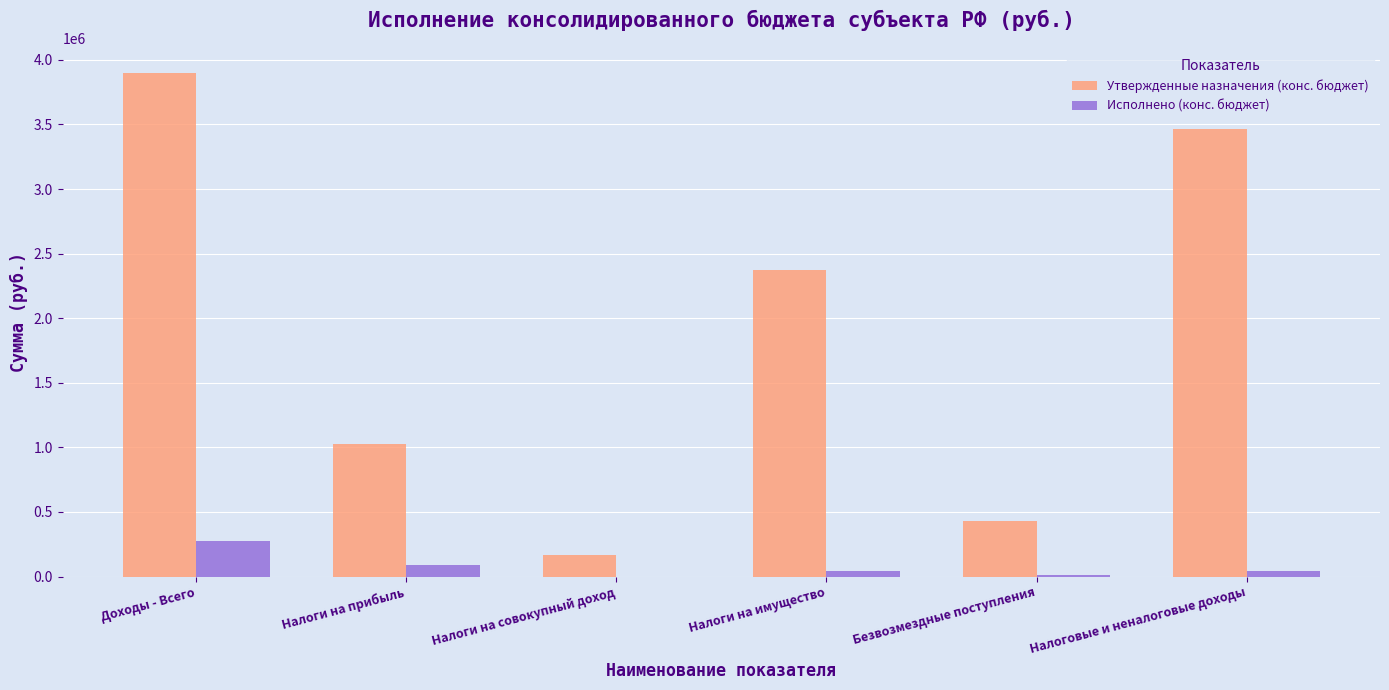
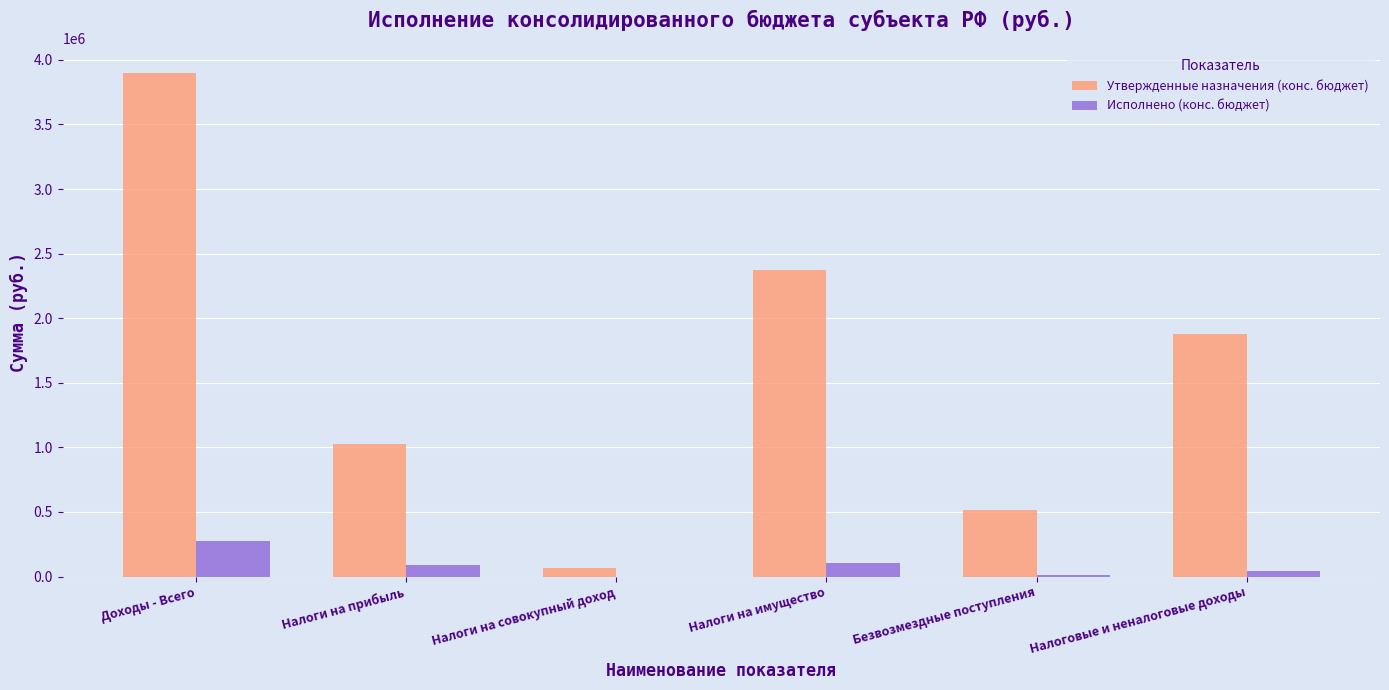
  {
    "Утвержденные назначения (конс. бюджет)": {
      "Доходы - Всего": 3900000,
      "Налоги на прибыль": 1020000,
-     "Налоги на совокупный доход": 170000,
+     "Налоги на совокупный доход": 60000,
      "Налоги на имущество": 2370000,
-     "Безвозмездные поступления": 430000,
-     "Налоговые и неналоговые доходы": 3460000
+     "Безвозмездные поступления": 510000,
+     "Налоговые и неналоговые доходы": 1880000
    },
    "Исполнено (конс. бюджет)": {
      "Доходы - Всего": 280000,
      "Налоги на прибыль": 90000,
      "Налоги на совокупный доход": 0,
-     "Налоги на имущество": 40000,
+     "Налоги на имущество": 100000,
      "Налоговые и неналоговые доходы": 40000
    }
  }
